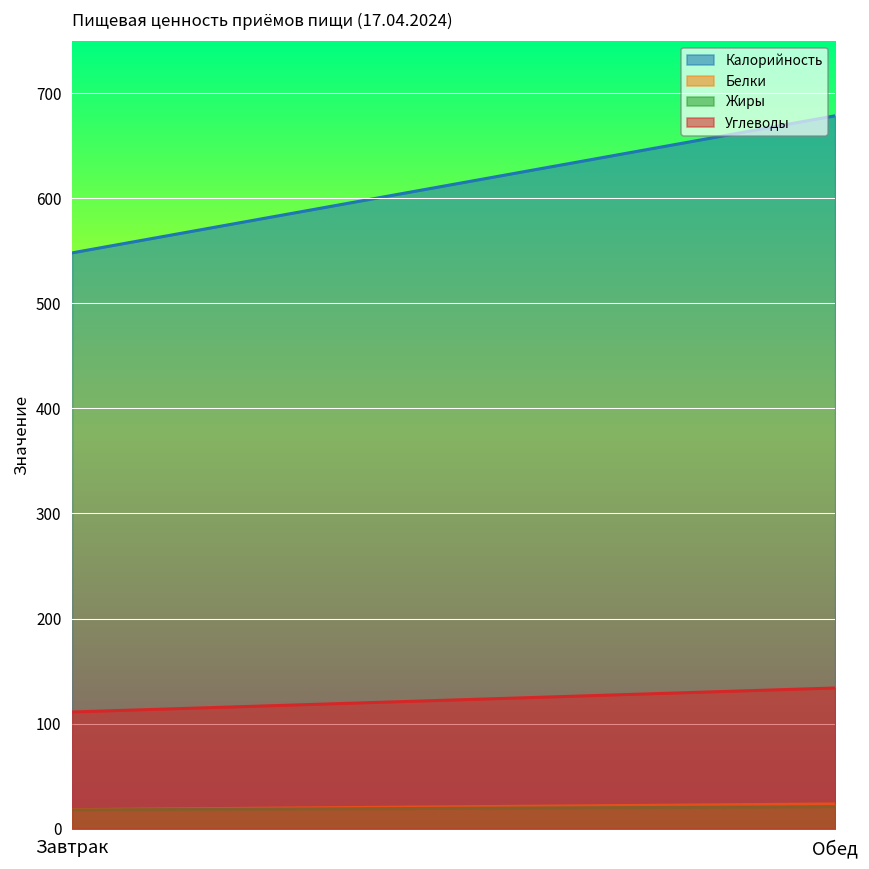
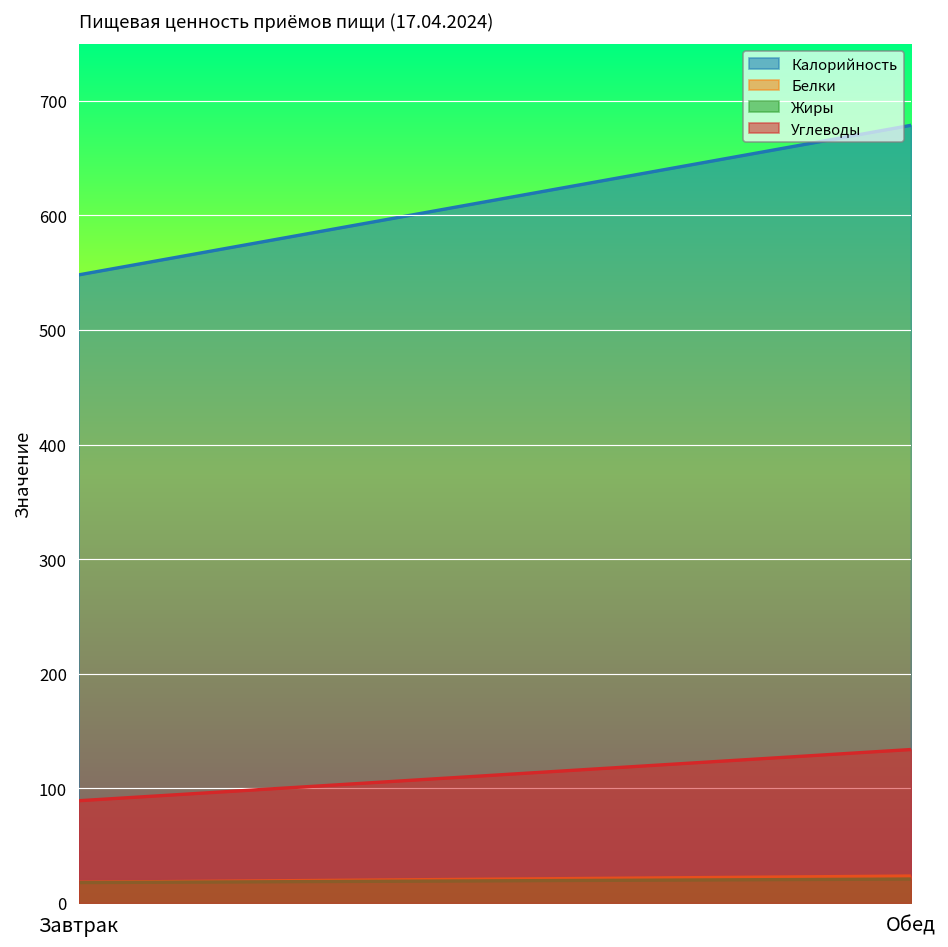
  {
    "Калорийность": {
      "Завтрак": 550,
      "Обед": 680
    },
    "Углеводы": {
-     "Завтрак": 110,
+     "Завтрак": 90,
      "Обед": 130
    }
  }
